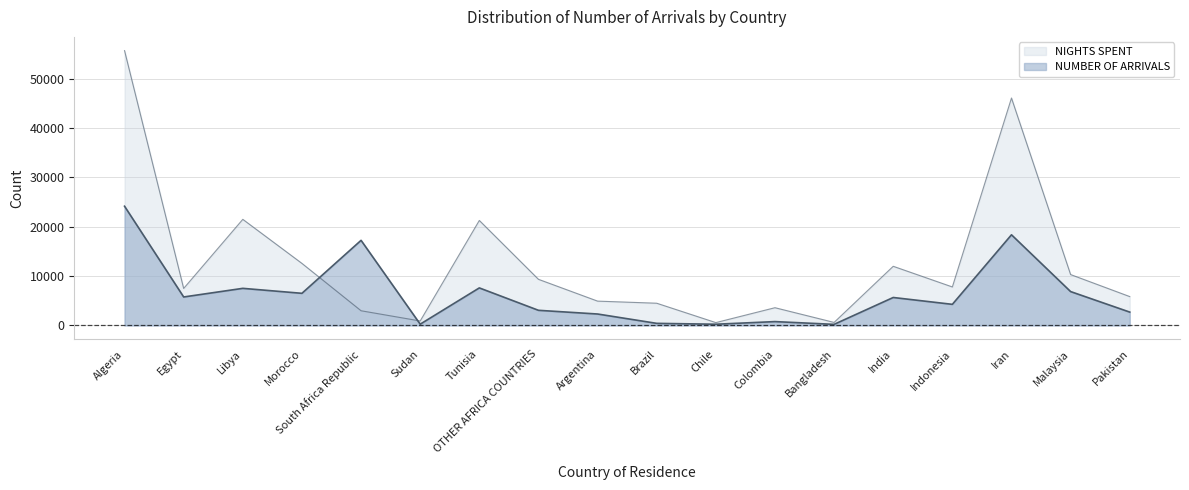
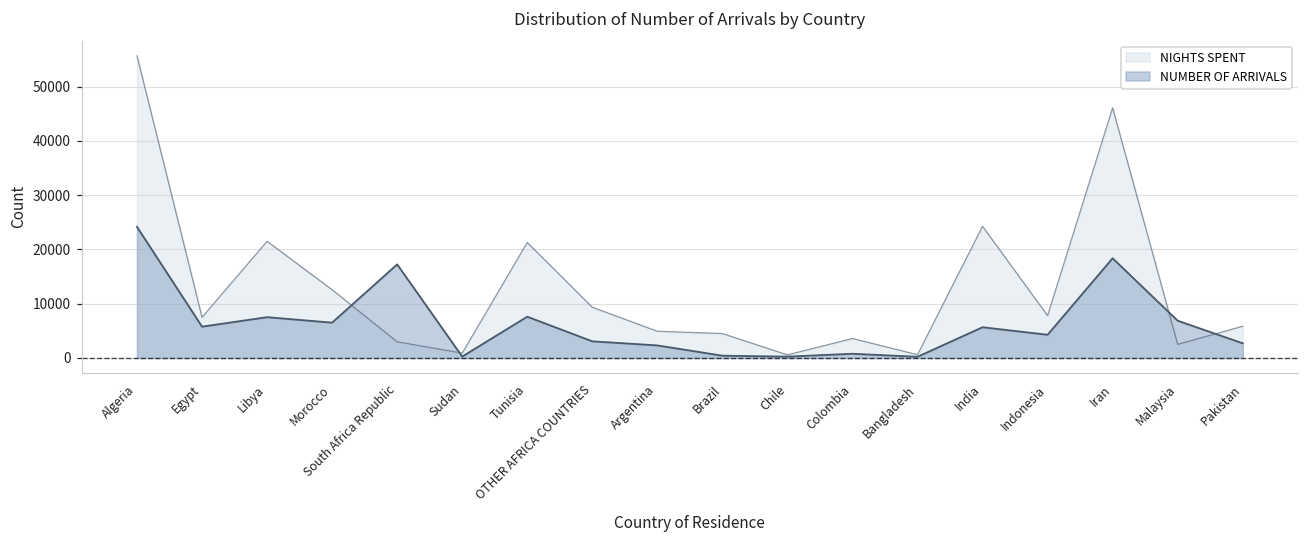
  {
    "NUMBER OF ARRIVALS": {
      "Algeria": 24000,
      "Egypt": 6000,
      "Libya": 8000,
      "Morocco": 7000,
      "South Africa Republic": 17000,
      "Sudan": 0,
      "Tunisia": 8000,
      "OTHER AFRICA COUNTRIES": 3000,
      "Argentina": 2000,
      "Brazil": 0,
      "Colombia": 1000,
      "India": 6000,
      "Indonesia": 4000,
      "Iran": 18000,
      "Malaysia": 7000,
      "Pakistan": 3000
    },
    "NIGHTS SPENT": {
      "Algeria": 56000,
      "Egypt": 7000,
      "Libya": 21000,
      "Morocco": 13000,
      "South Africa Republic": 3000,
      "Sudan": 1000,
      "Tunisia": 21000,
      "OTHER AFRICA COUNTRIES": 9000,
      "Argentina": 5000,
      "Brazil": 5000,
      "Colombia": 4000,
-     "India": 12000,
+     "India": 24000,
      "Indonesia": 8000,
      "Iran": 46000,
-     "Malaysia": 10000,
+     "Malaysia": 3000,
      "Pakistan": 6000
    }
  }
